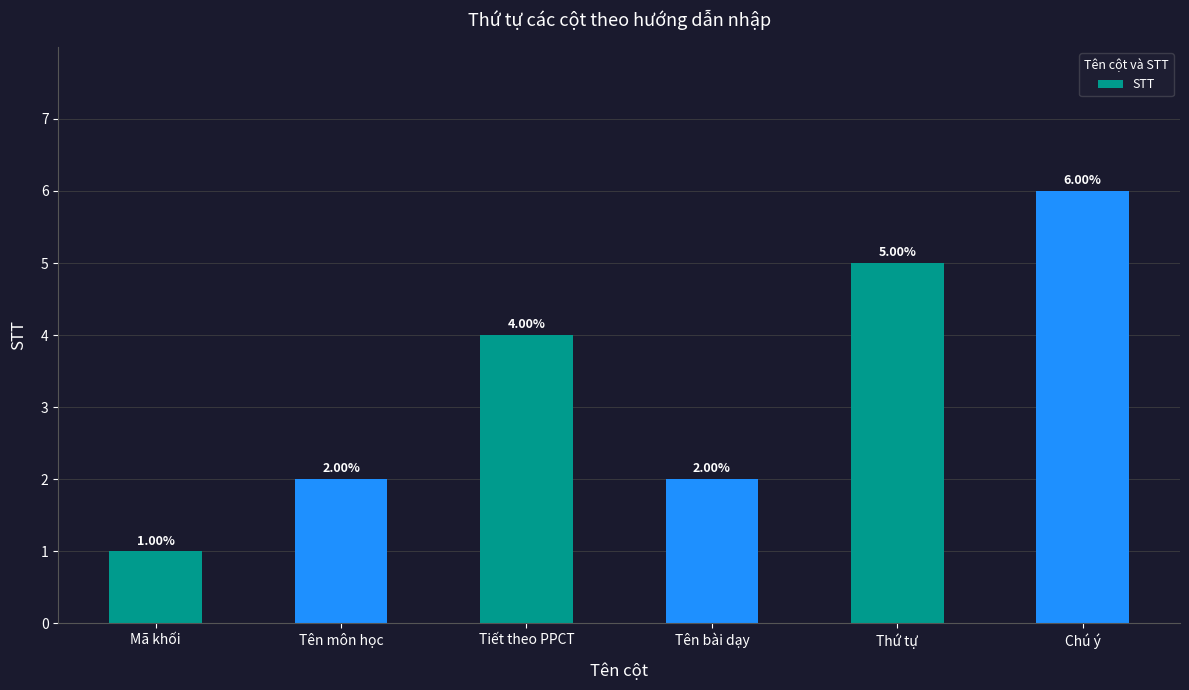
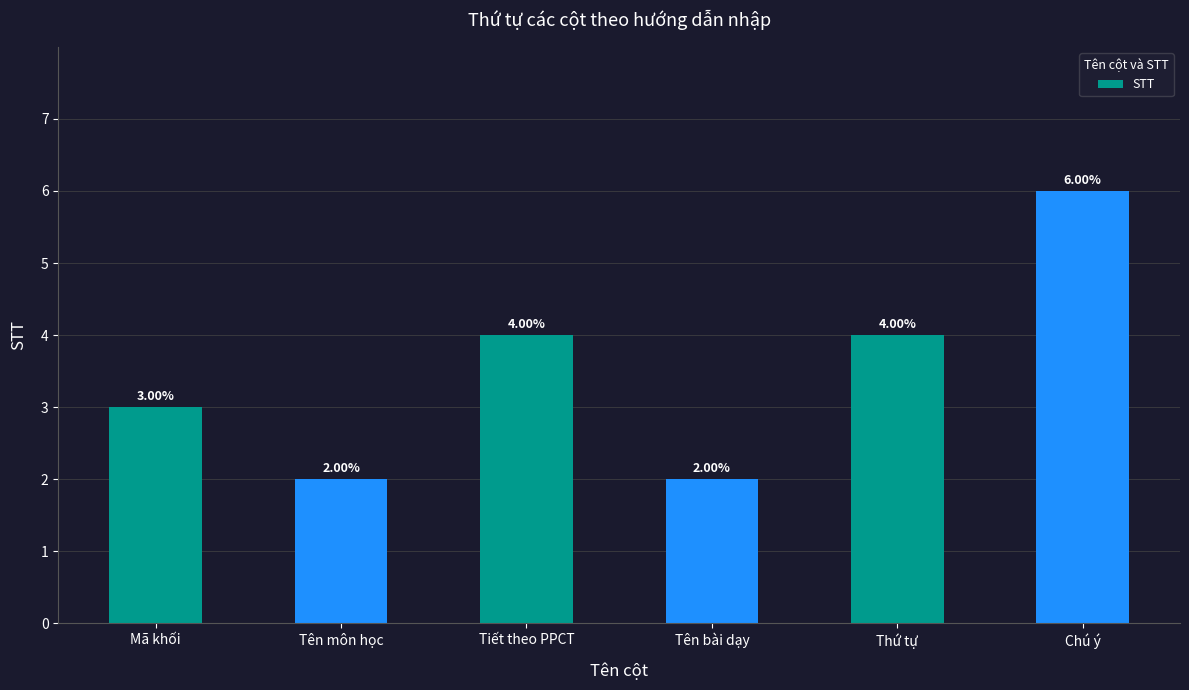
  {
-   "Mã khối": "1.00%",
+   "Mã khối": "3.00%",
    "Tên môn học": "2.00%",
    "Tiết theo PPCT": "4.00%",
    "Tên bài dạy": "2.00%",
-   "Thứ tự": "5.00%",
+   "Thứ tự": "4.00%",
    "Chú ý": "6.00%"
  }
